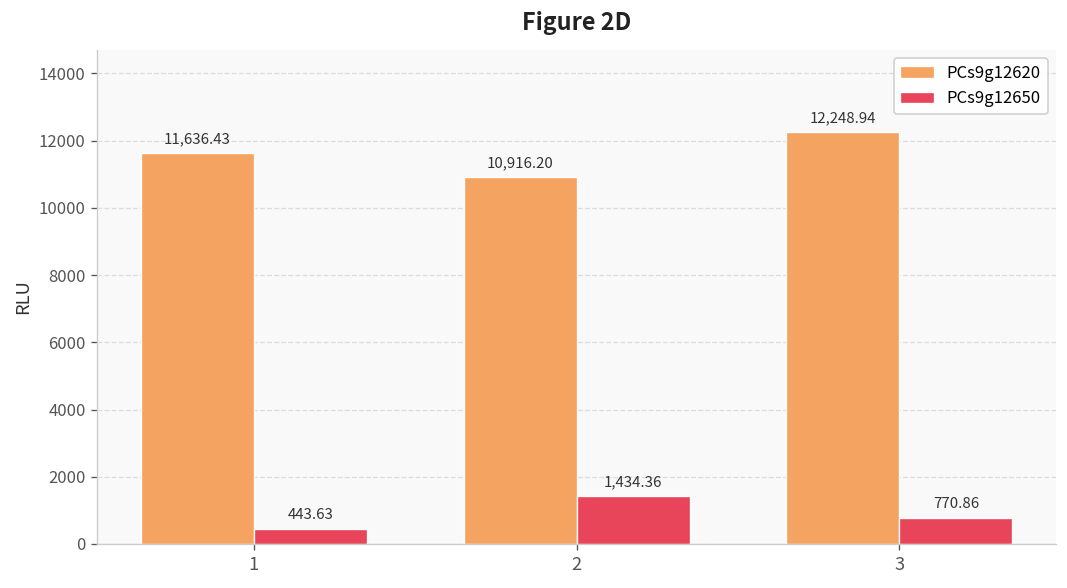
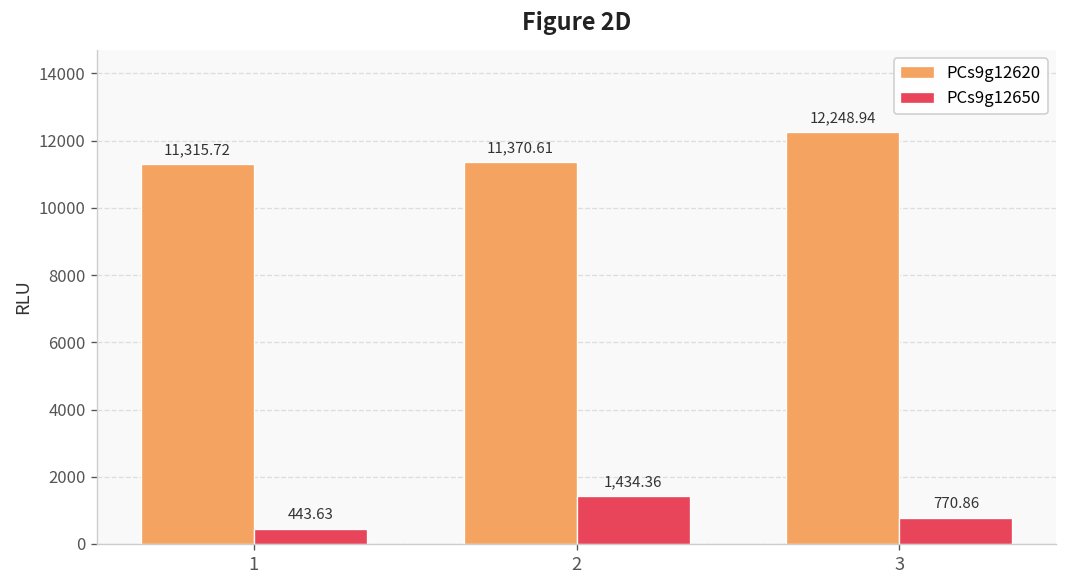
  {
    "PCs9g12620": {
-     "1": "11,636.43",
-     "2": "10,916.20",
+     "1": "11,315.72",
+     "2": "11,370.61",
      "3": "12,248.94"
    },
    "PCs9g12650": {
      "1": "443.63",
      "2": "1,434.36",
      "3": "770.86"
    }
  }
